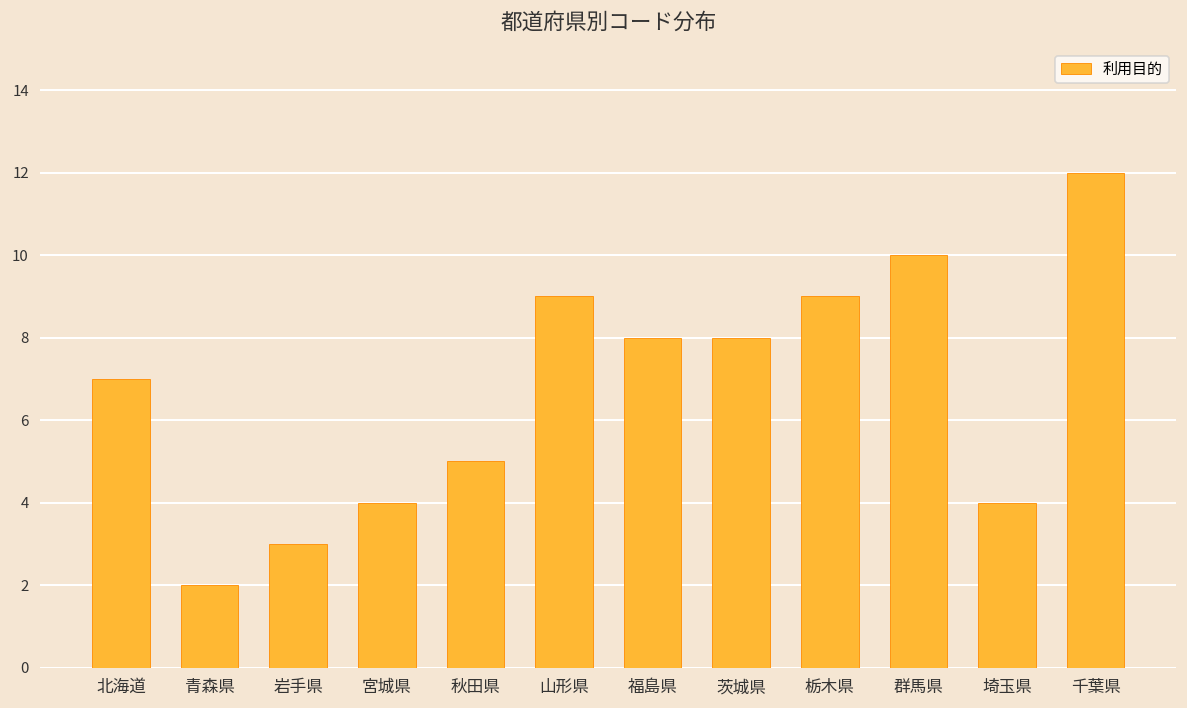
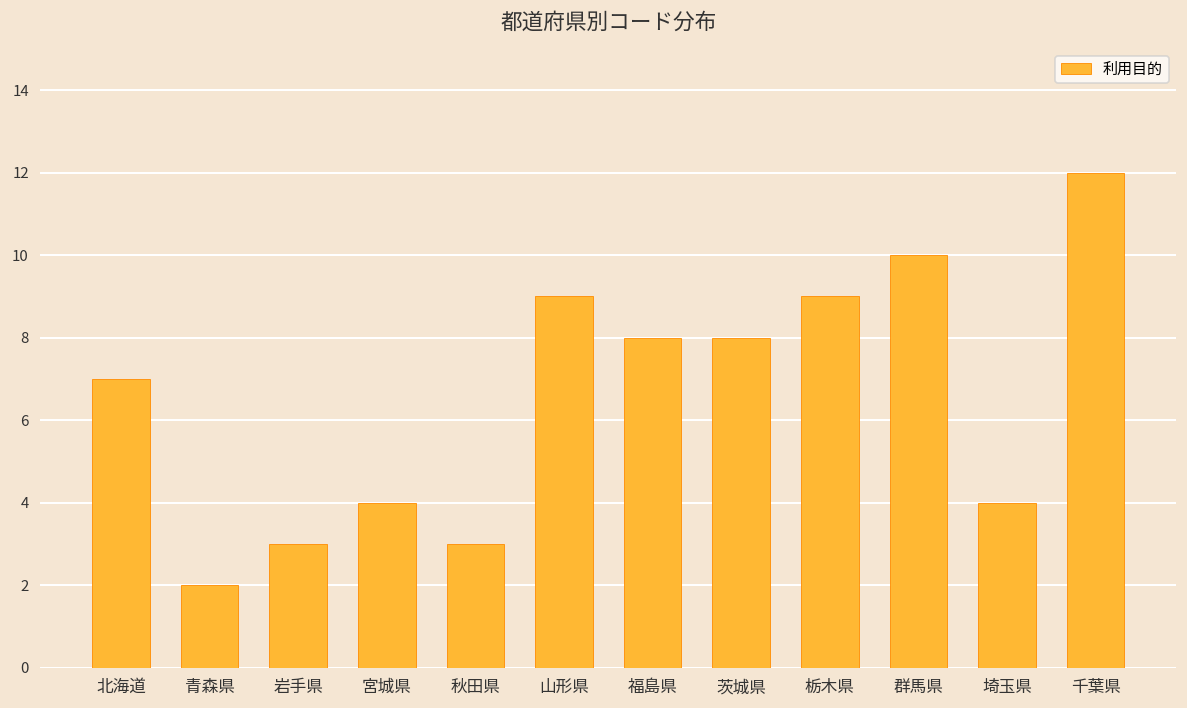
  {
    "北海道": 7,
    "青森県": 2,
    "岩手県": 3,
    "宮城県": 4,
-   "秋田県": 5,
+   "秋田県": 3,
    "山形県": 9,
    "福島県": 8,
    "茨城県": 8,
    "栃木県": 9,
    "群馬県": 10,
    "埼玉県": 4,
    "千葉県": 12
  }
